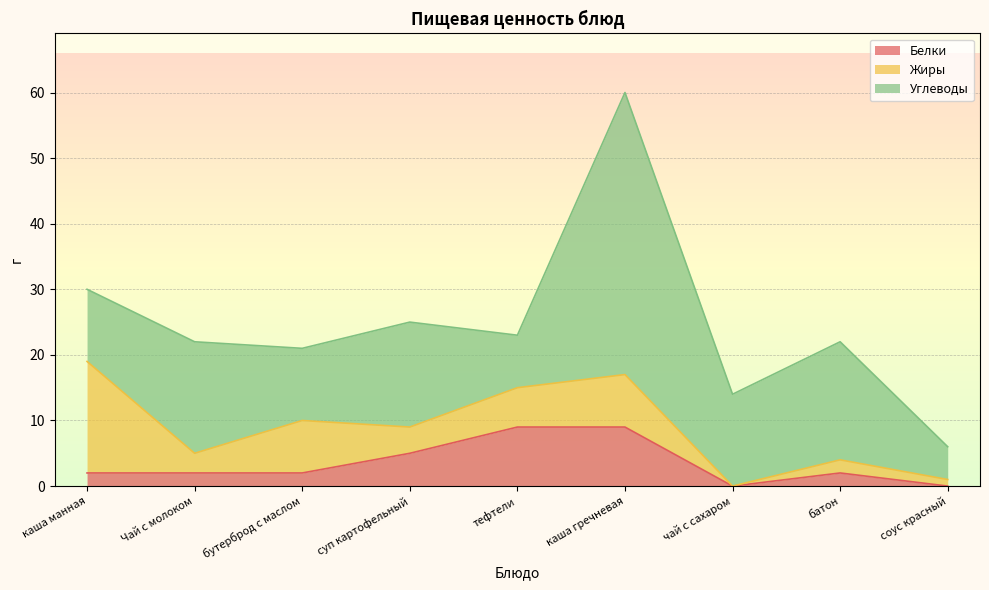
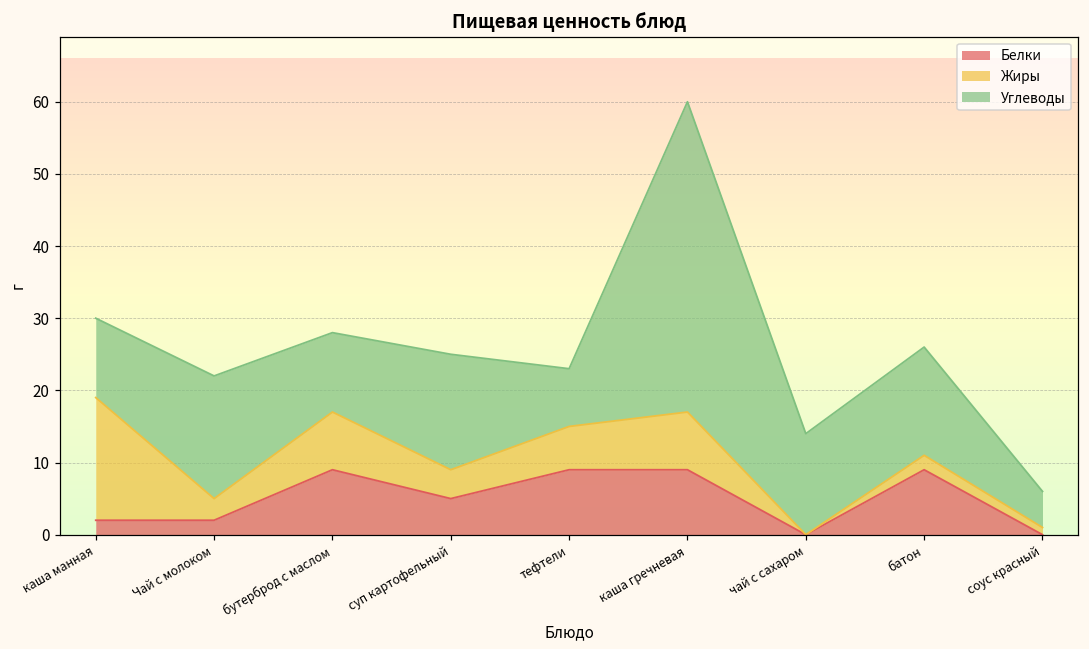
  {
    "Белки": {
      "каша манная": 2,
      "Чай с молоком": 2,
-     "бутерброд с маслом": 2,
+     "бутерброд с маслом": 9,
      "суп картофельный": 5,
      "тефтели": 9,
      "каша гречневая": 9,
-     "батон": 2,
+     "батон": 9,
      "соус красный": 0
    },
    "Жиры": {
      "каша манная": 17,
      "Чай с молоком": 3,
      "бутерброд с маслом": 8,
      "суп картофельный": 4,
      "тефтели": 6,
      "каша гречневая": 8,
      "батон": 2,
      "соус красный": 1
    },
    "Углеводы": {
      "каша манная": 11,
      "Чай с молоком": 17,
      "бутерброд с маслом": 11,
      "суп картофельный": 16,
      "тефтели": 8,
      "каша гречневая": 43,
      "чай с сахаром": 14,
-     "батон": 18,
+     "батон": 15,
      "соус красный": 5
    }
  }
